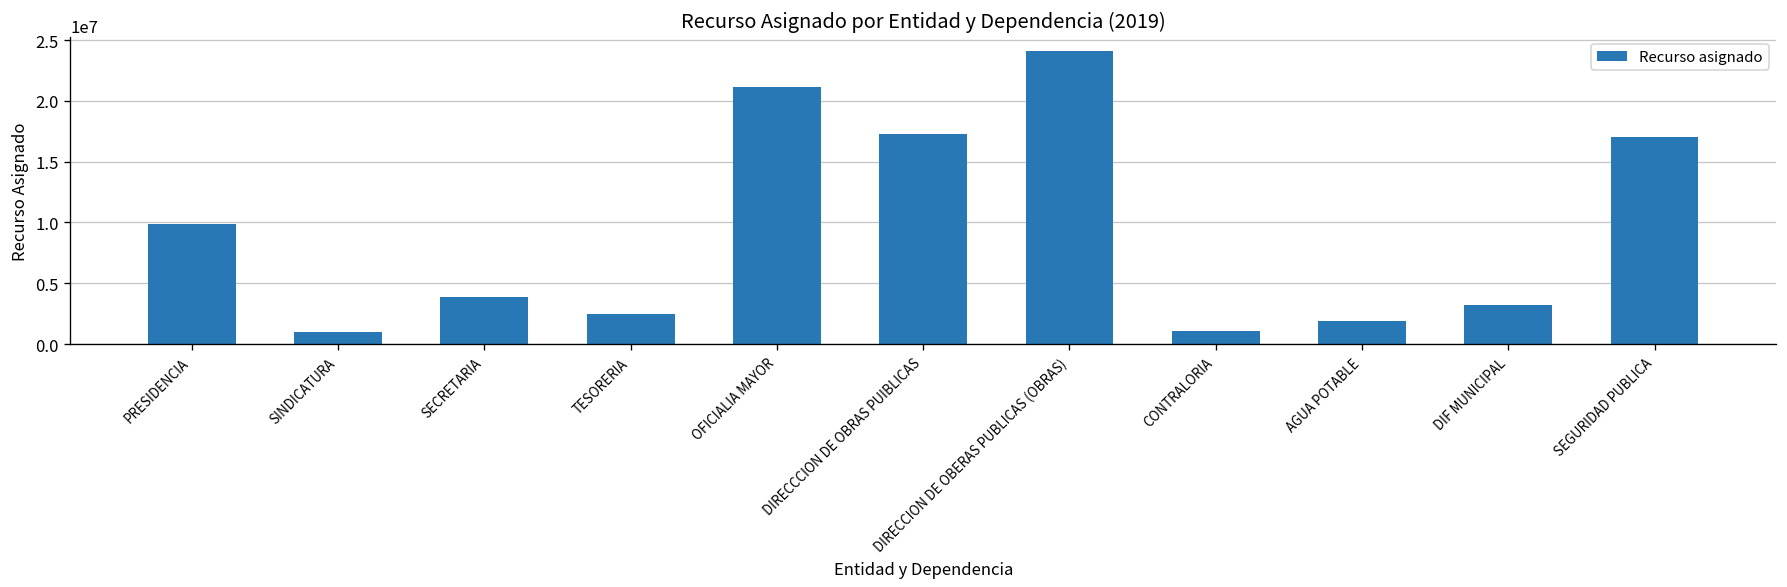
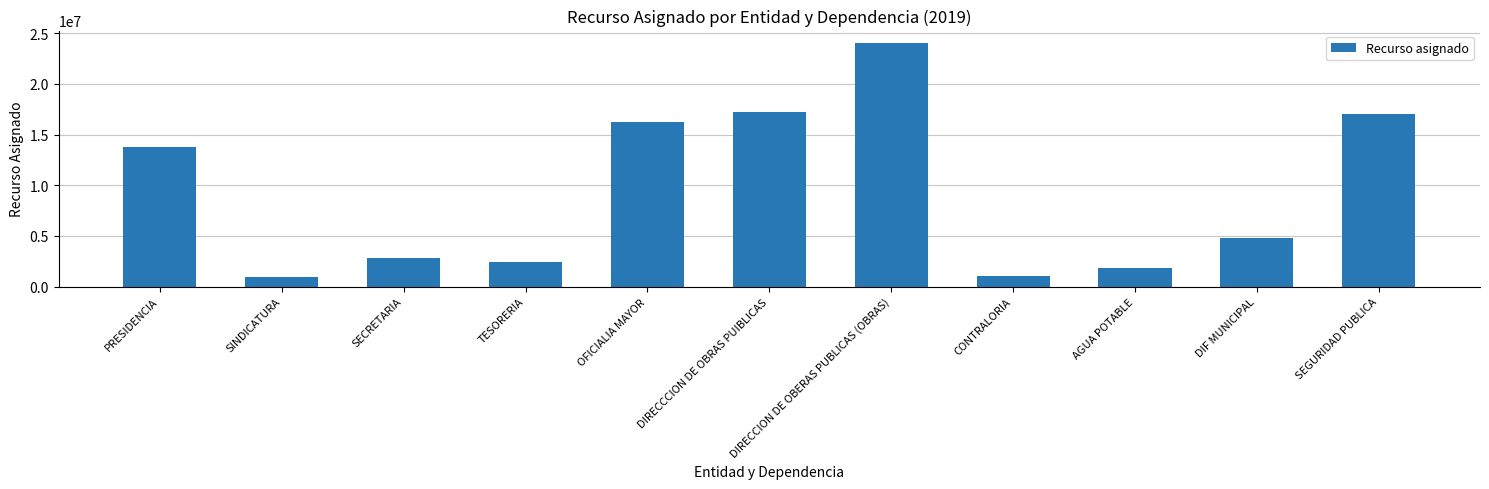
  {
-   "PRESIDENCIA": 9900000,
+   "PRESIDENCIA": 13800000,
    "SINDICATURA": 1000000,
-   "SECRETARIA": 3800000,
+   "SECRETARIA": 2800000,
    "TESORERIA": 2500000,
-   "OFICIALIA MAYOR": 21100000,
+   "OFICIALIA MAYOR": 16200000,
    "DIRECCCION DE OBRAS PUIBLICAS": 17300000,
    "DIRECCION DE OBERAS PUBLICAS (OBRAS)": 24100000,
    "CONTRALORIA": 1000000,
    "AGUA POTABLE": 1900000,
-   "DIF MUNICIPAL": 3200000,
+   "DIF MUNICIPAL": 4800000,
    "SEGURIDAD PUBLICA": 17100000
  }
